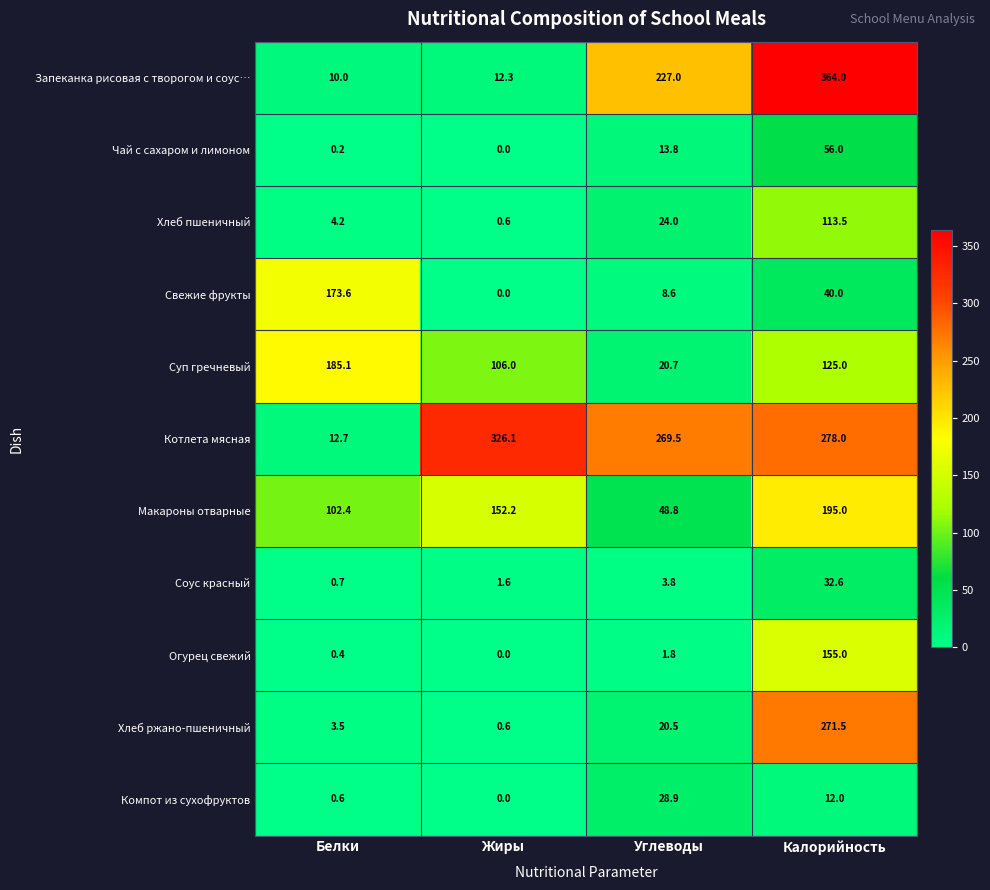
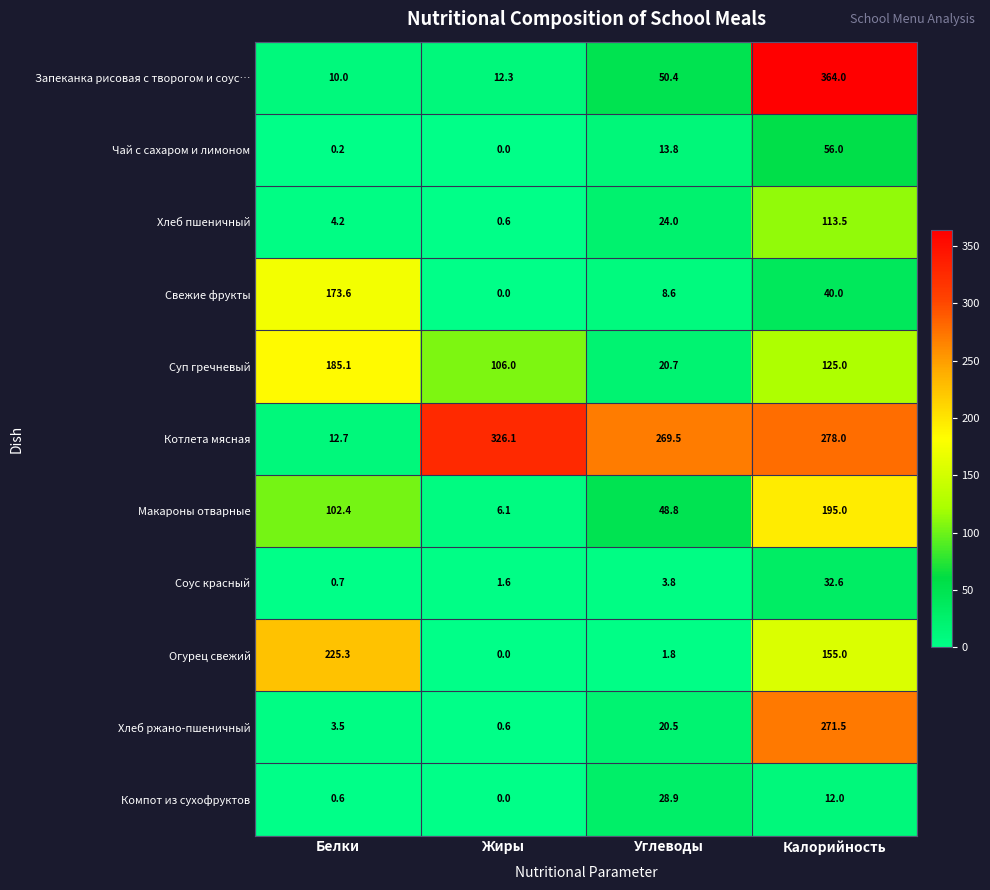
  {
    "Запеканка рисовая с творогом и соус…": {
      "Белки": 10.0,
      "Жиры": 12.3,
-     "Углеводы": 227.0,
+     "Углеводы": 50.4,
      "Калорийность": 364.0
    },
    "Чай с сахаром и лимоном": {
      "Белки": 0.2,
      "Жиры": 0.0,
      "Углеводы": 13.8,
      "Калорийность": 56.0
    },
    "Хлеб пшеничный": {
      "Белки": 4.2,
      "Жиры": 0.6,
      "Углеводы": 24.0,
      "Калорийность": 113.5
    },
    "Свежие фрукты": {
      "Белки": 173.6,
      "Жиры": 0.0,
      "Углеводы": 8.6,
      "Калорийность": 40.0
    },
    "Суп гречневый": {
      "Белки": 185.1,
      "Жиры": 106.0,
      "Углеводы": 20.7,
      "Калорийность": 125.0
    },
    "Котлета мясная": {
      "Белки": 12.7,
      "Жиры": 326.1,
      "Углеводы": 269.5,
      "Калорийность": 278.0
    },
    "Макароны отварные": {
      "Белки": 102.4,
-     "Жиры": 152.2,
+     "Жиры": 6.1,
      "Углеводы": 48.8,
      "Калорийность": 195.0
    },
    "Соус красный": {
      "Белки": 0.7,
      "Жиры": 1.6,
      "Углеводы": 3.8,
      "Калорийность": 32.6
    },
    "Огурец свежий": {
-     "Белки": 0.4,
+     "Белки": 225.3,
      "Жиры": 0.0,
      "Углеводы": 1.8,
      "Калорийность": 155.0
    },
    "Хлеб ржано-пшеничный": {
      "Белки": 3.5,
      "Жиры": 0.6,
      "Углеводы": 20.5,
      "Калорийность": 271.5
    },
    "Компот из сухофруктов": {
      "Белки": 0.6,
      "Жиры": 0.0,
      "Углеводы": 28.9,
      "Калорийность": 12.0
    }
  }
